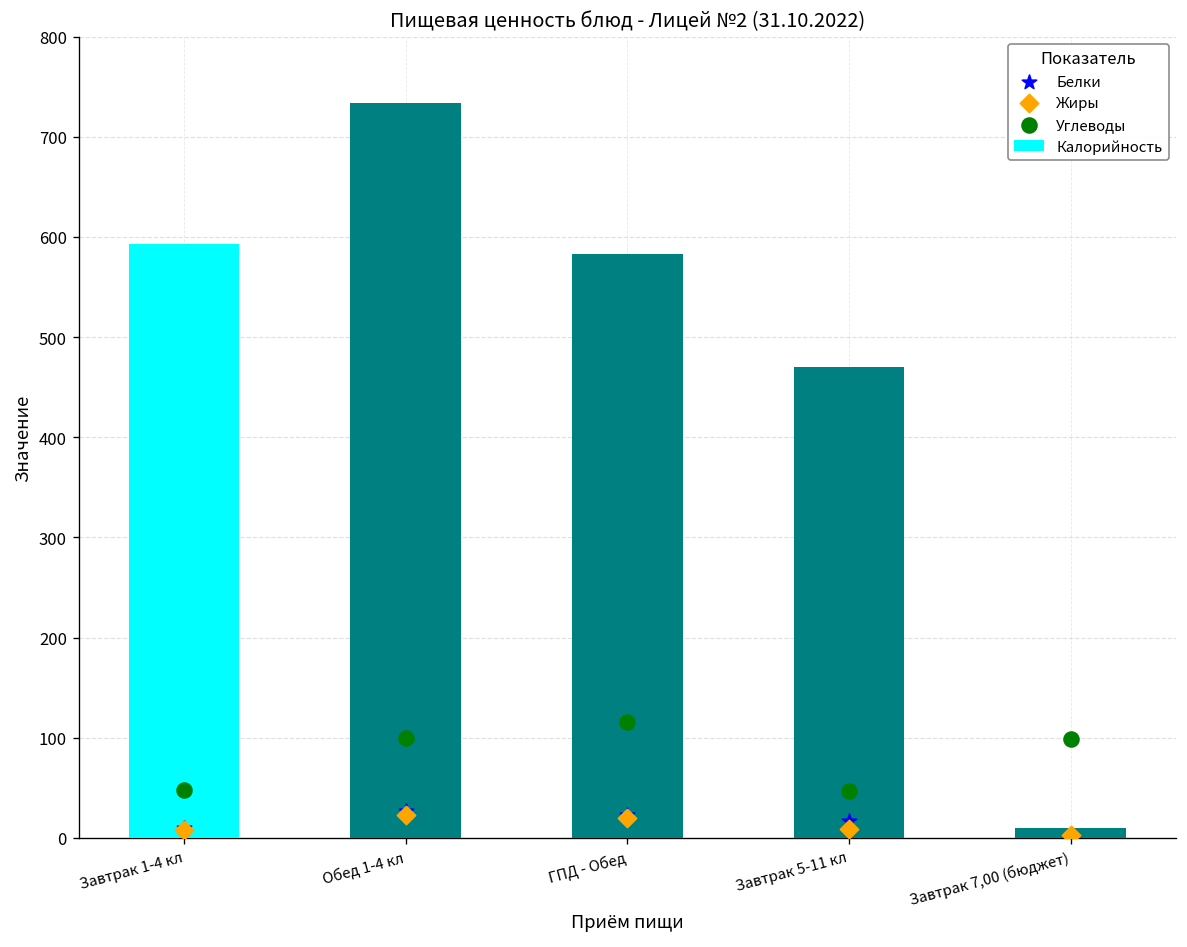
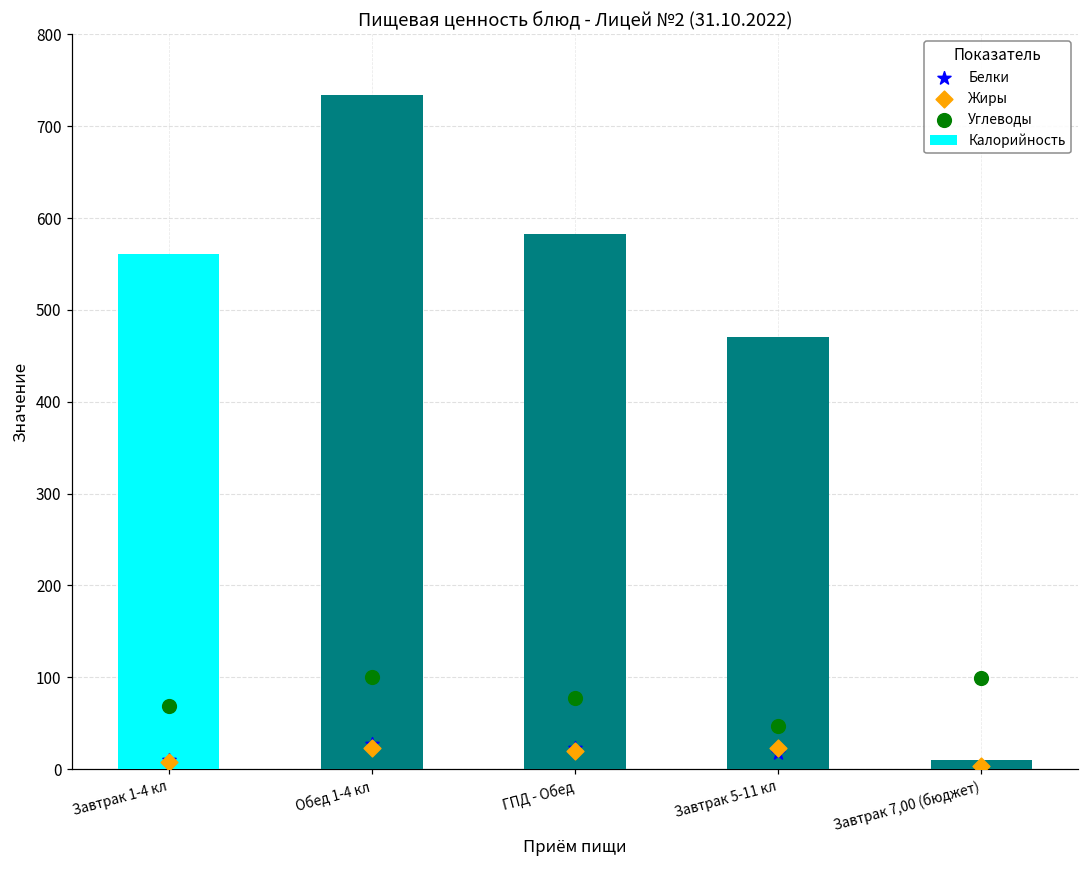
  {
    "Калорийность": {
-     "Завтрак 1-4 кл": 590,
+     "Завтрак 1-4 кл": 560,
      "Обед 1-4 кл": 730,
      "ГПД - Обед": 580,
      "Завтрак 5-11 кл": 470,
      "Завтрак 7,00 (бюджет)": 10
    },
    "Белки": {
      "Обед 1-4 кл": 30,
      "Завтрак 5-11 кл": 20
    },
    "Жиры": {
      "Обед 1-4 кл": 20,
-     "Завтрак 5-11 кл": 10
+     "Завтрак 5-11 кл": 20
    },
    "Углеводы": {
-     "Завтрак 1-4 кл": 50,
+     "Завтрак 1-4 кл": 70,
      "Обед 1-4 кл": 100,
-     "ГПД - Обед": 120,
+     "ГПД - Обед": 80,
      "Завтрак 5-11 кл": 50,
      "Завтрак 7,00 (бюджет)": 100
    }
  }
